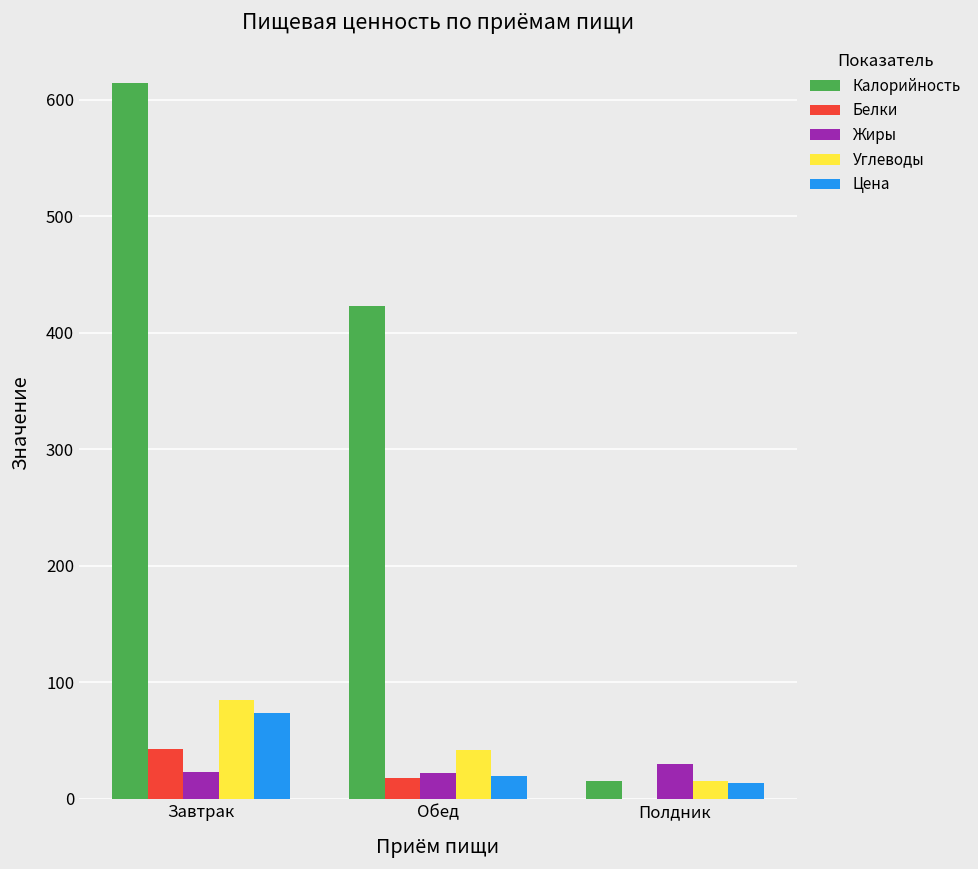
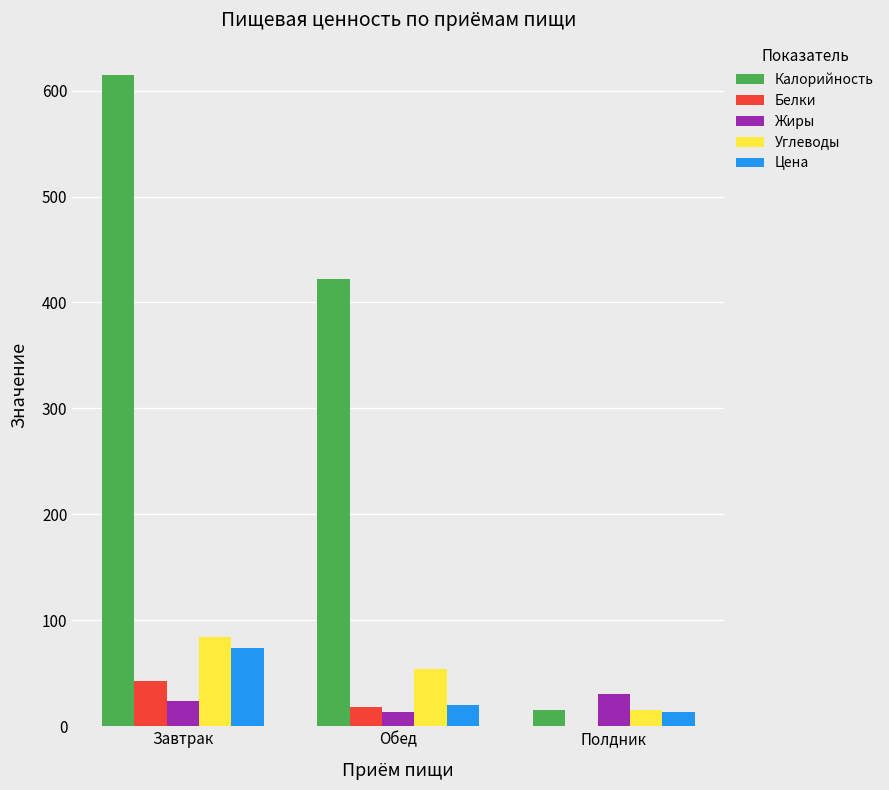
  {
    "Калорийность": {
      "Завтрак": 615,
      "Обед": 423,
      "Полдник": 16
    },
    "Белки": {
      "Завтрак": 42,
      "Обед": 18,
      "Полдник": 0
    },
    "Жиры": {
      "Завтрак": 23,
-     "Обед": 22,
+     "Обед": 14,
      "Полдник": 30
    },
    "Углеводы": {
      "Завтрак": 85,
-     "Обед": 42,
+     "Обед": 54,
      "Полдник": 15
    },
    "Цена": {
      "Завтрак": 74,
      "Обед": 20,
      "Полдник": 13
    }
  }
